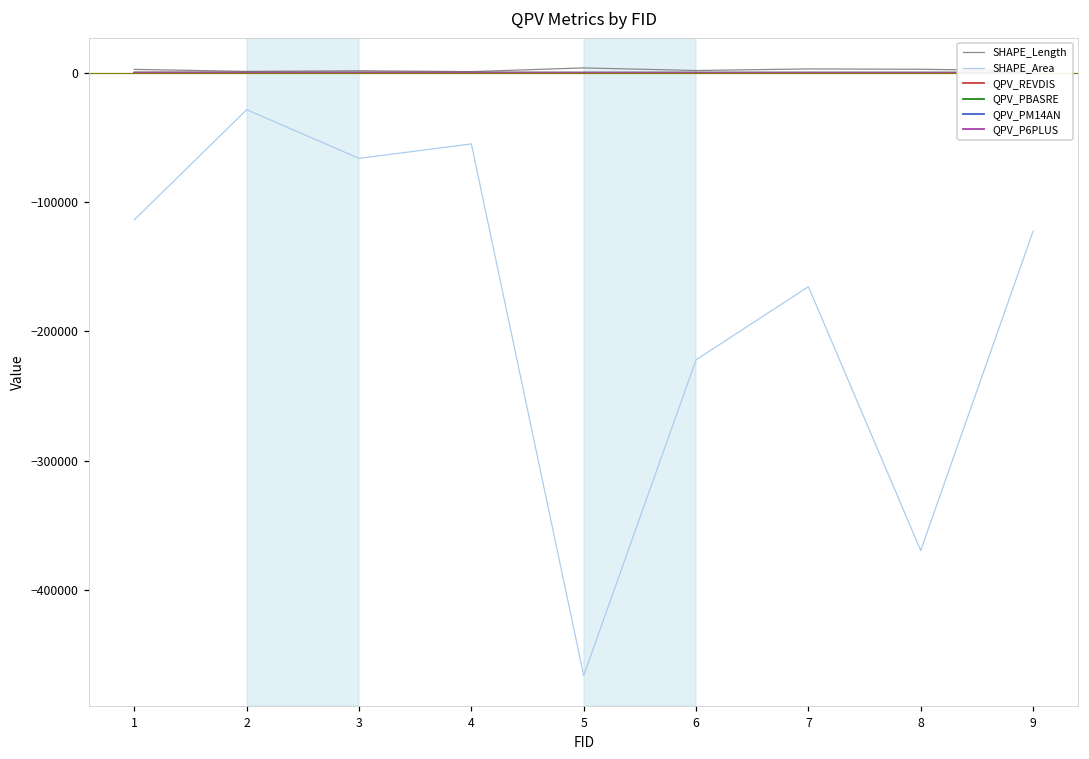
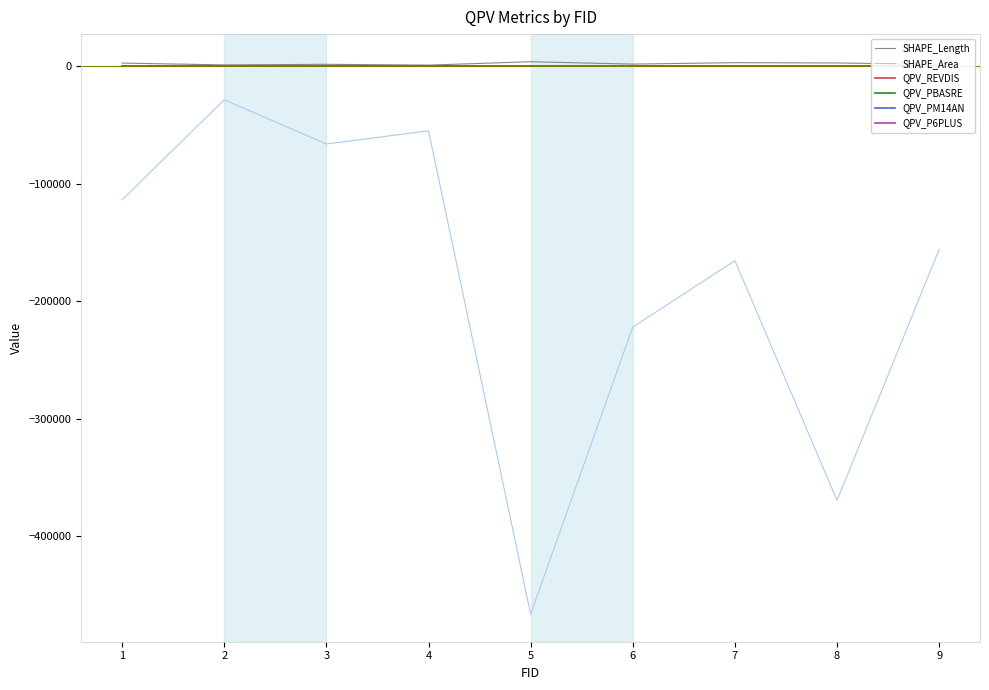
  {
    "SHAPE_Length": {
      "1": 3000,
      "5": 4000,
      "7": 3000,
      "8": 3000
    },
    "SHAPE_Area": {
      "1": -114000,
      "2": -29000,
      "3": -66000,
      "4": -55000,
      "5": -466000,
      "6": -222000,
      "7": -165000,
      "8": -369000,
-     "9": -123000
+     "9": -156000
    },
    "QPV_P6PLUS": {
      "1": 0,
      "5": 0,
      "7": 0,
      "8": 0
    }
  }
